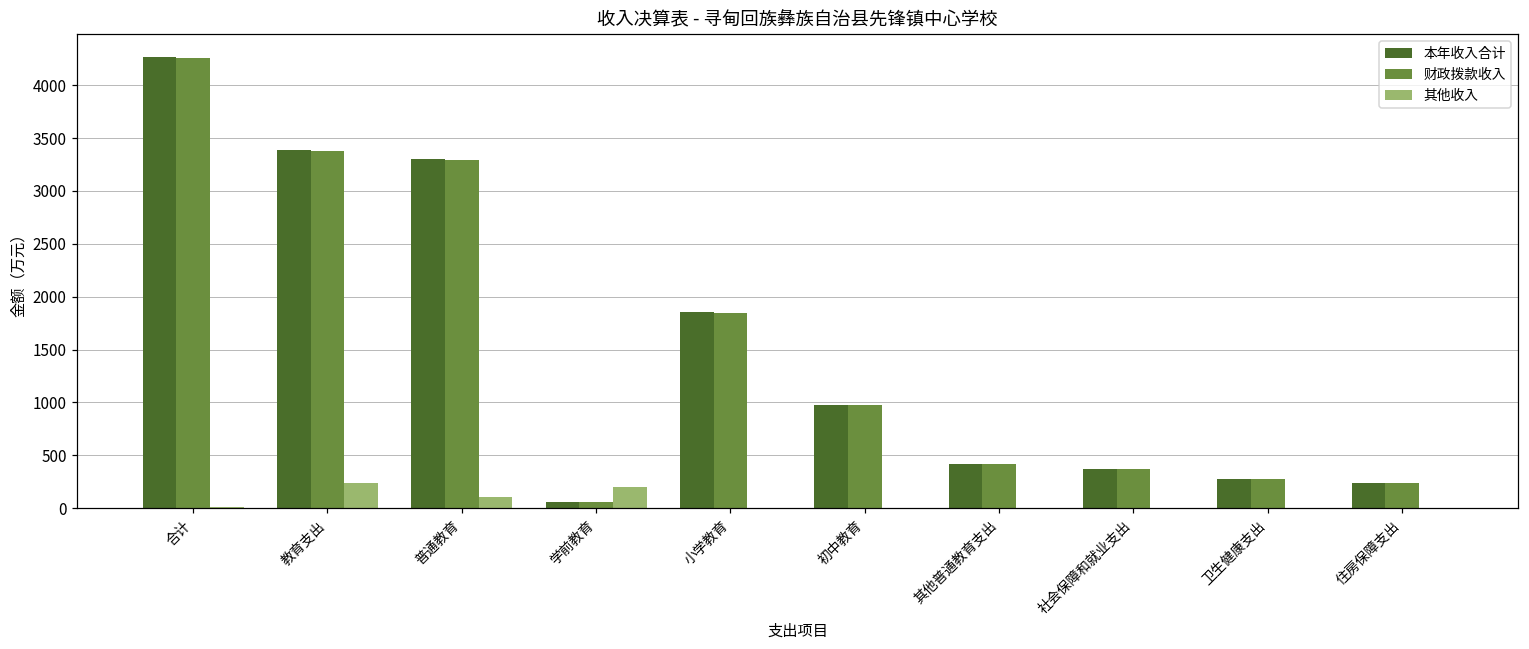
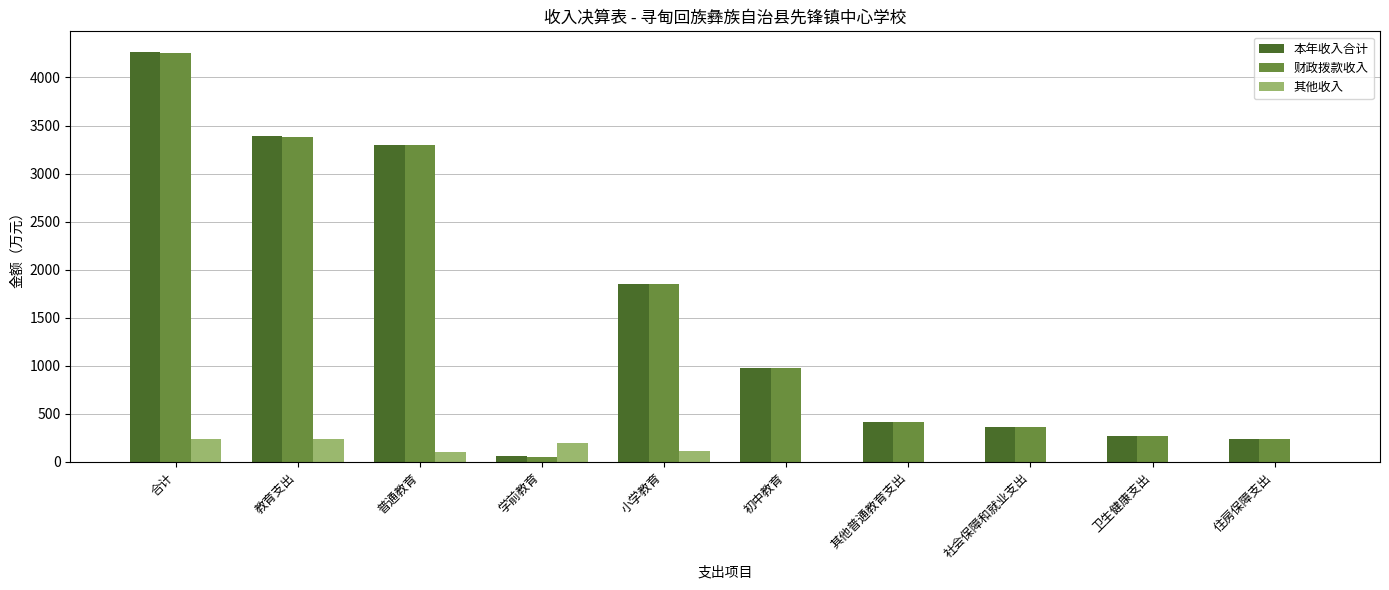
  {
    "其他收入": {
-     "合计": 0,
+     "合计": 200,
      "教育支出": 200,
      "普通教育": 100,
      "学前教育": 200,
-     "小学教育": 0,
+     "小学教育": 100,
      "初中教育": 0,
      "其他普通教育支出": 0,
      "社会保障和就业支出": 0,
      "卫生健康支出": 0,
      "住房保障支出": 0
    }
  }
